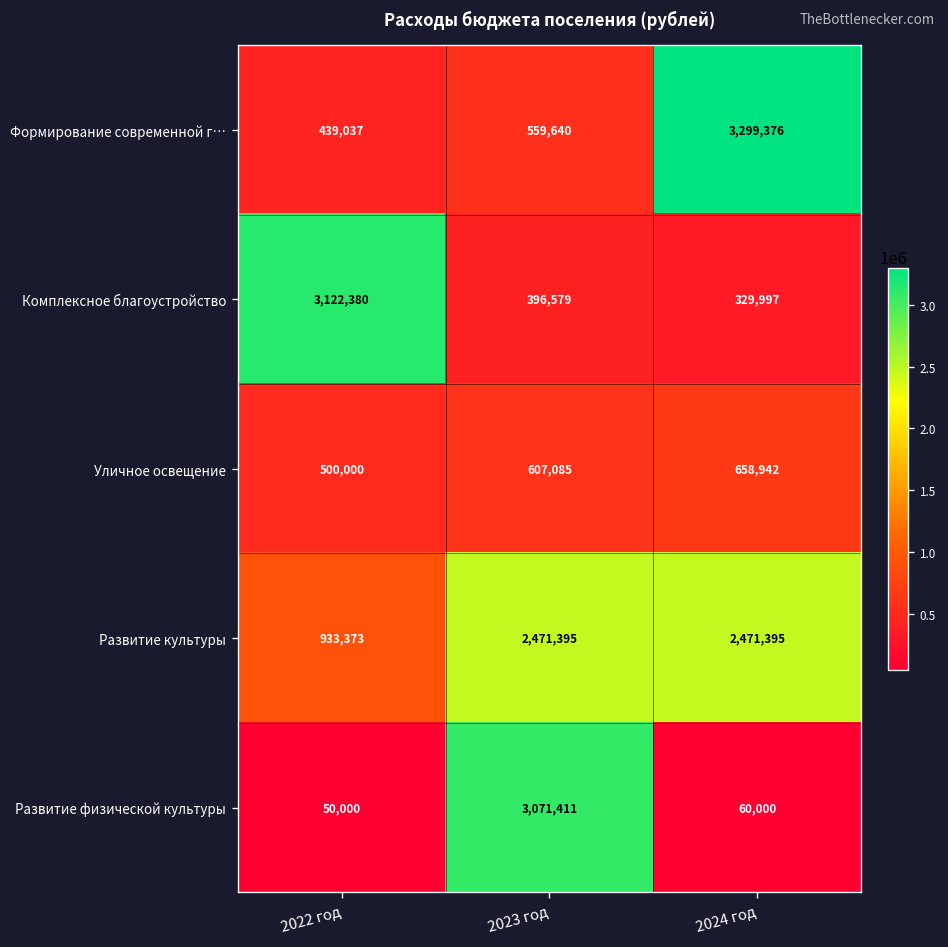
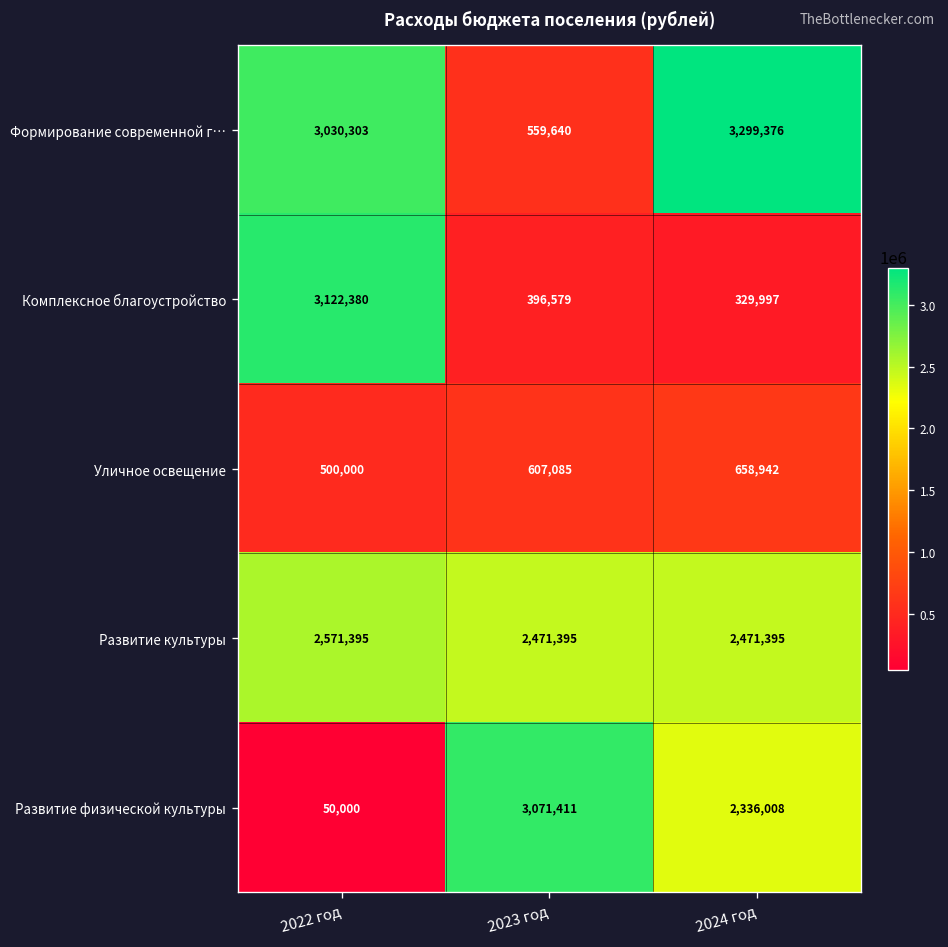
  {
    "Формирование современной г…": {
-     "2022 год": "439,037",
+     "2022 год": "3,030,303",
      "2023 год": "559,640",
      "2024 год": "3,299,376"
    },
    "Комплексное благоустройство": {
      "2022 год": "3,122,380",
      "2023 год": "396,579",
      "2024 год": "329,997"
    },
    "Уличное освещение": {
      "2022 год": "500,000",
      "2023 год": "607,085",
      "2024 год": "658,942"
    },
    "Развитие культуры": {
-     "2022 год": "933,373",
+     "2022 год": "2,571,395",
      "2023 год": "2,471,395",
      "2024 год": "2,471,395"
    },
    "Развитие физической культуры": {
      "2022 год": "50,000",
      "2023 год": "3,071,411",
-     "2024 год": "60,000"
+     "2024 год": "2,336,008"
    }
  }
